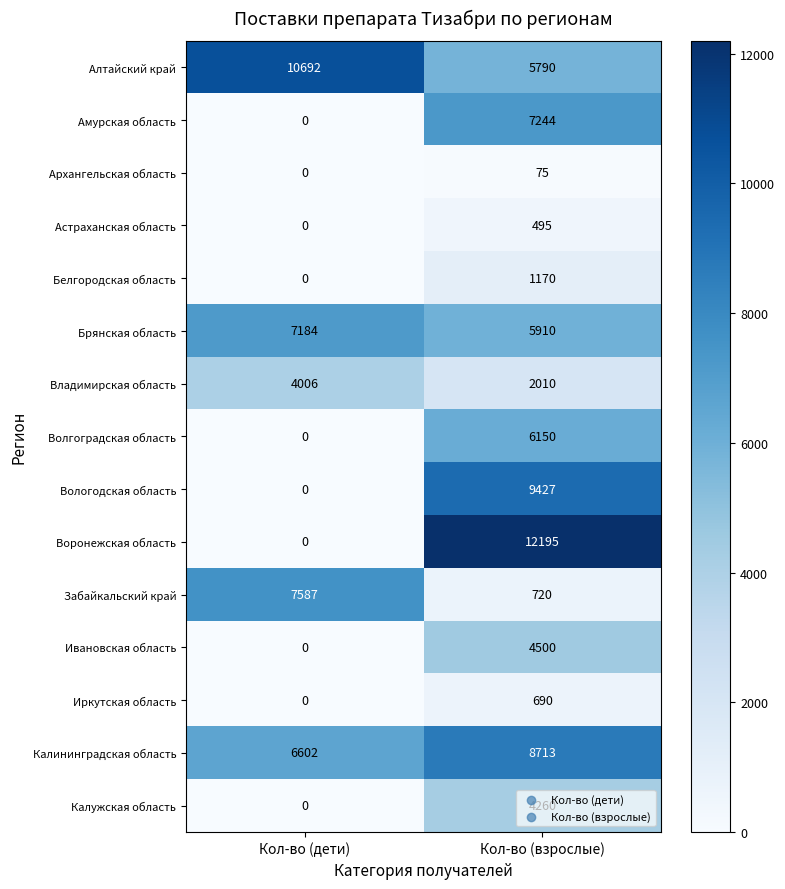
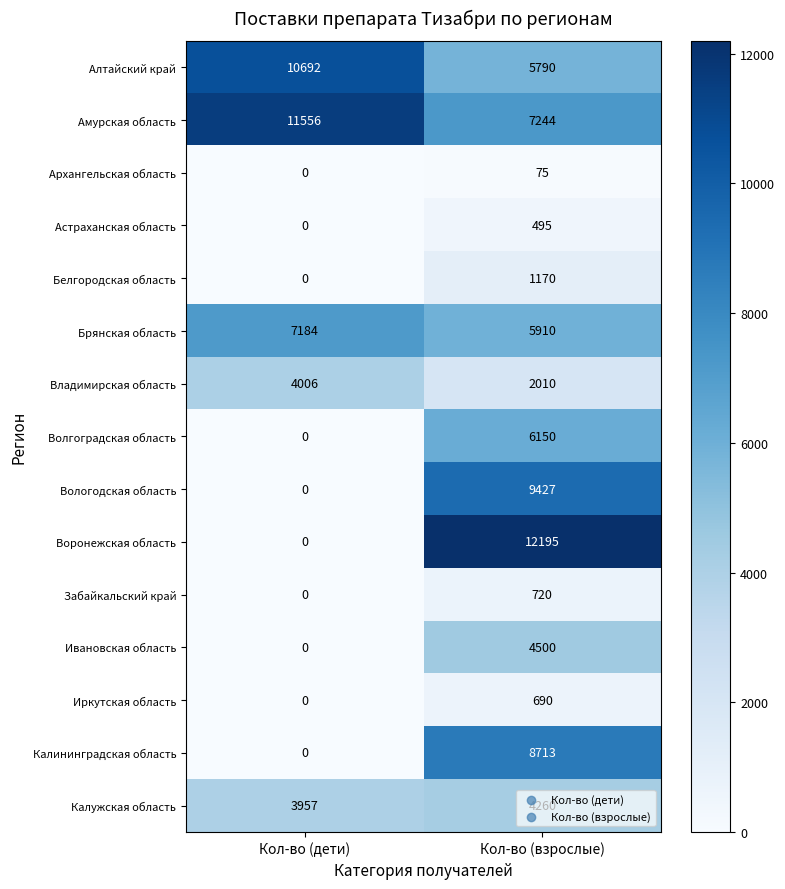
  {
    "Алтайский край": {
      "Кол-во (дети)": 10692,
      "Кол-во (взрослые)": 5790
    },
    "Амурская область": {
-     "Кол-во (дети)": 0,
+     "Кол-во (дети)": 11556,
      "Кол-во (взрослые)": 7244
    },
    "Архангельская область": {
      "Кол-во (дети)": 0,
      "Кол-во (взрослые)": 75
    },
    "Астраханская область": {
      "Кол-во (дети)": 0,
      "Кол-во (взрослые)": 495
    },
    "Белгородская область": {
      "Кол-во (дети)": 0,
      "Кол-во (взрослые)": 1170
    },
    "Брянская область": {
      "Кол-во (дети)": 7184,
      "Кол-во (взрослые)": 5910
    },
    "Владимирская область": {
      "Кол-во (дети)": 4006,
      "Кол-во (взрослые)": 2010
    },
    "Волгоградская область": {
      "Кол-во (дети)": 0,
      "Кол-во (взрослые)": 6150
    },
    "Вологодская область": {
      "Кол-во (дети)": 0,
      "Кол-во (взрослые)": 9427
    },
    "Воронежская область": {
      "Кол-во (дети)": 0,
      "Кол-во (взрослые)": 12195
    },
    "Забайкальский край": {
-     "Кол-во (дети)": 7587,
+     "Кол-во (дети)": 0,
      "Кол-во (взрослые)": 720
    },
    "Ивановская область": {
      "Кол-во (дети)": 0,
      "Кол-во (взрослые)": 4500
    },
    "Иркутская область": {
      "Кол-во (дети)": 0,
      "Кол-во (взрослые)": 690
    },
    "Калининградская область": {
-     "Кол-во (дети)": 6602,
+     "Кол-во (дети)": 0,
      "Кол-во (взрослые)": 8713
    },
    "Калужская область": {
-     "Кол-во (дети)": 0
+     "Кол-во (дети)": 3957
    }
  }
